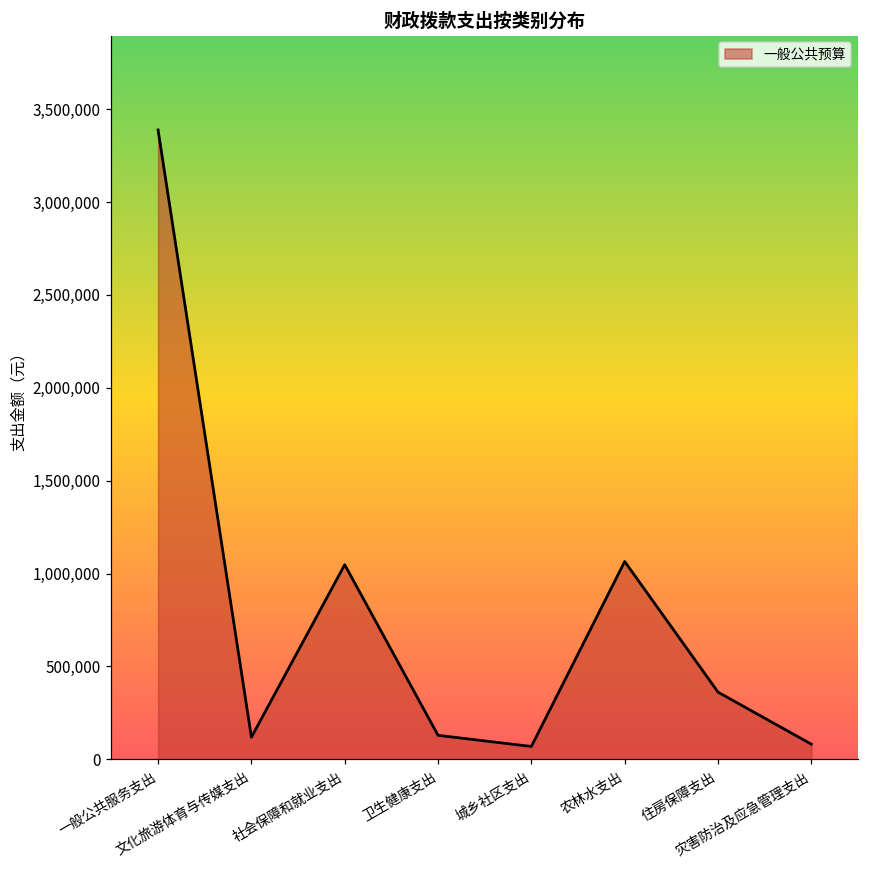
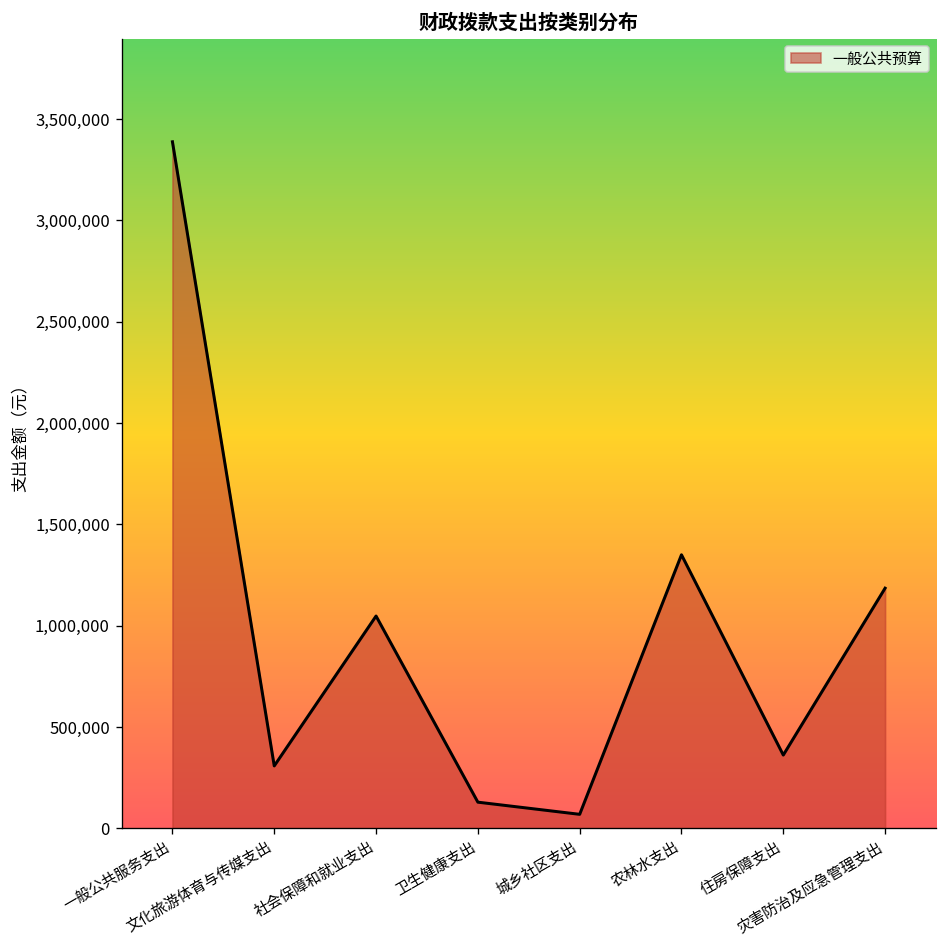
  {
    "一般公共服务支出": "3,390,000",
-   "文化旅游体育与传媒支出": "120,000",
+   "文化旅游体育与传媒支出": "310,000",
    "社会保障和就业支出": "1,050,000",
    "卫生健康支出": "130,000",
    "城乡社区支出": "70,000",
-   "农林水支出": "1,060,000",
+   "农林水支出": "1,350,000",
    "住房保障支出": "360,000",
-   "灾害防治及应急管理支出": "80,000"
+   "灾害防治及应急管理支出": "1,190,000"
  }
